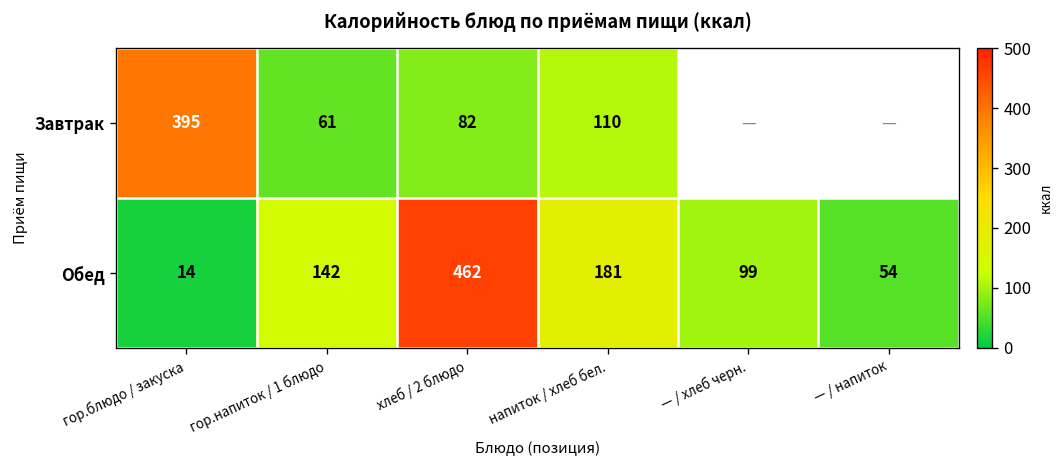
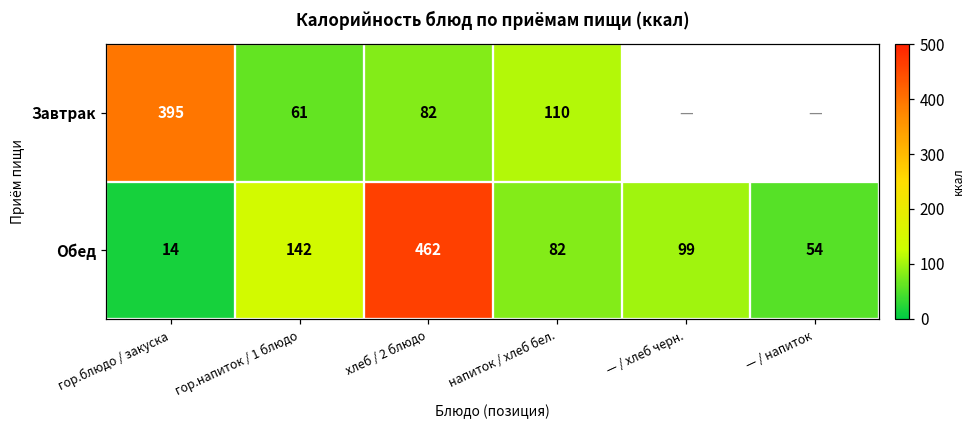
  {
    "Завтрак": {
      "гор.блюдо / закуска": 395,
      "гор.напиток / 1 блюдо": 61,
      "хлеб / 2 блюдо": 82,
      "напиток / хлеб бел.": 110
    },
    "Обед": {
      "гор.блюдо / закуска": 14,
      "гор.напиток / 1 блюдо": 142,
      "хлеб / 2 блюдо": 462,
-     "напиток / хлеб бел.": 181,
+     "напиток / хлеб бел.": 82,
      "— / хлеб черн.": 99,
      "— / напиток": 54
    }
  }
